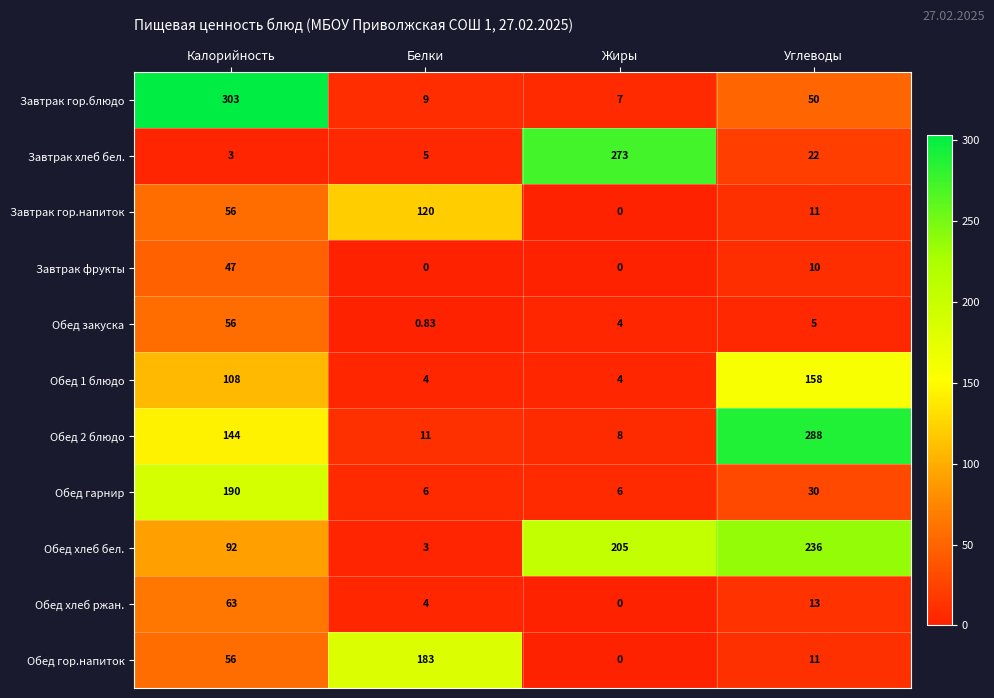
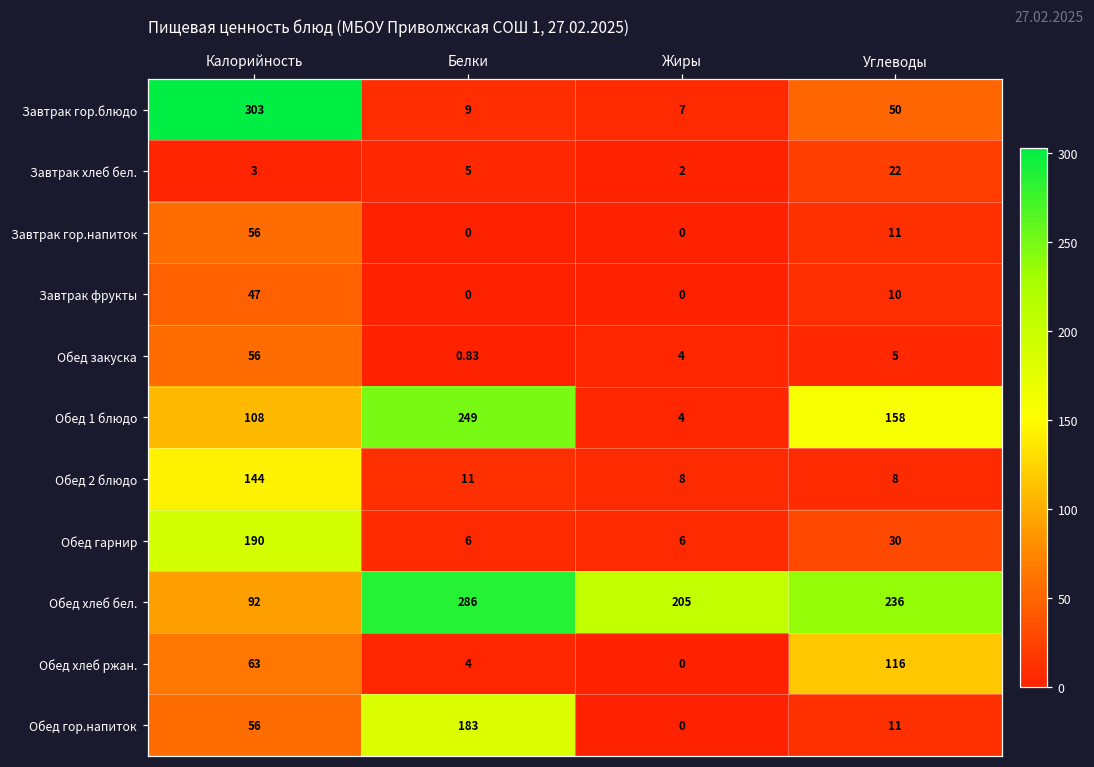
  {
    "Завтрак гор.блюдо": {
      "Калорийность": 303,
      "Белки": 9,
      "Жиры": 7,
      "Углеводы": 50
    },
    "Завтрак хлеб бел.": {
      "Калорийность": 3,
      "Белки": 5,
-     "Жиры": 273,
+     "Жиры": 2,
      "Углеводы": 22
    },
    "Завтрак гор.напиток": {
      "Калорийность": 56,
-     "Белки": 120,
+     "Белки": 0,
      "Жиры": 0,
      "Углеводы": 11
    },
    "Завтрак фрукты": {
      "Калорийность": 47,
      "Белки": 0,
      "Жиры": 0,
      "Углеводы": 10
    },
    "Обед закуска": {
      "Калорийность": 56,
      "Белки": 0.83,
      "Жиры": 4,
      "Углеводы": 5
    },
    "Обед 1 блюдо": {
      "Калорийность": 108,
-     "Белки": 4,
+     "Белки": 249,
      "Жиры": 4,
      "Углеводы": 158
    },
    "Обед 2 блюдо": {
      "Калорийность": 144,
      "Белки": 11,
      "Жиры": 8,
-     "Углеводы": 288
+     "Углеводы": 8
    },
    "Обед гарнир": {
      "Калорийность": 190,
      "Белки": 6,
      "Жиры": 6,
      "Углеводы": 30
    },
    "Обед хлеб бел.": {
      "Калорийность": 92,
-     "Белки": 3,
+     "Белки": 286,
      "Жиры": 205,
      "Углеводы": 236
    },
    "Обед хлеб ржан.": {
      "Калорийность": 63,
      "Белки": 4,
      "Жиры": 0,
-     "Углеводы": 13
+     "Углеводы": 116
    },
    "Обед гор.напиток": {
      "Калорийность": 56,
      "Белки": 183,
      "Жиры": 0,
      "Углеводы": 11
    }
  }
